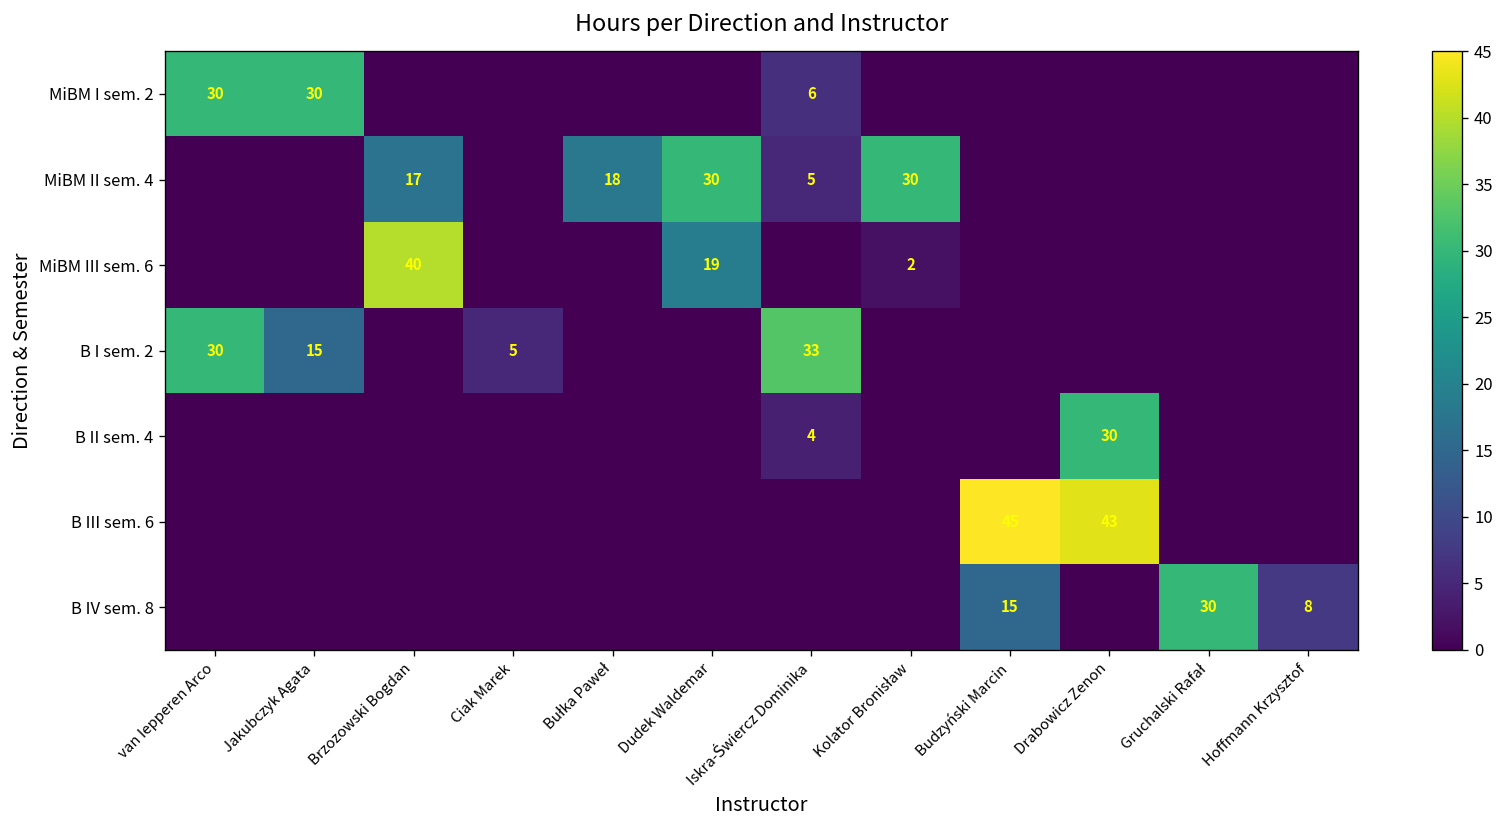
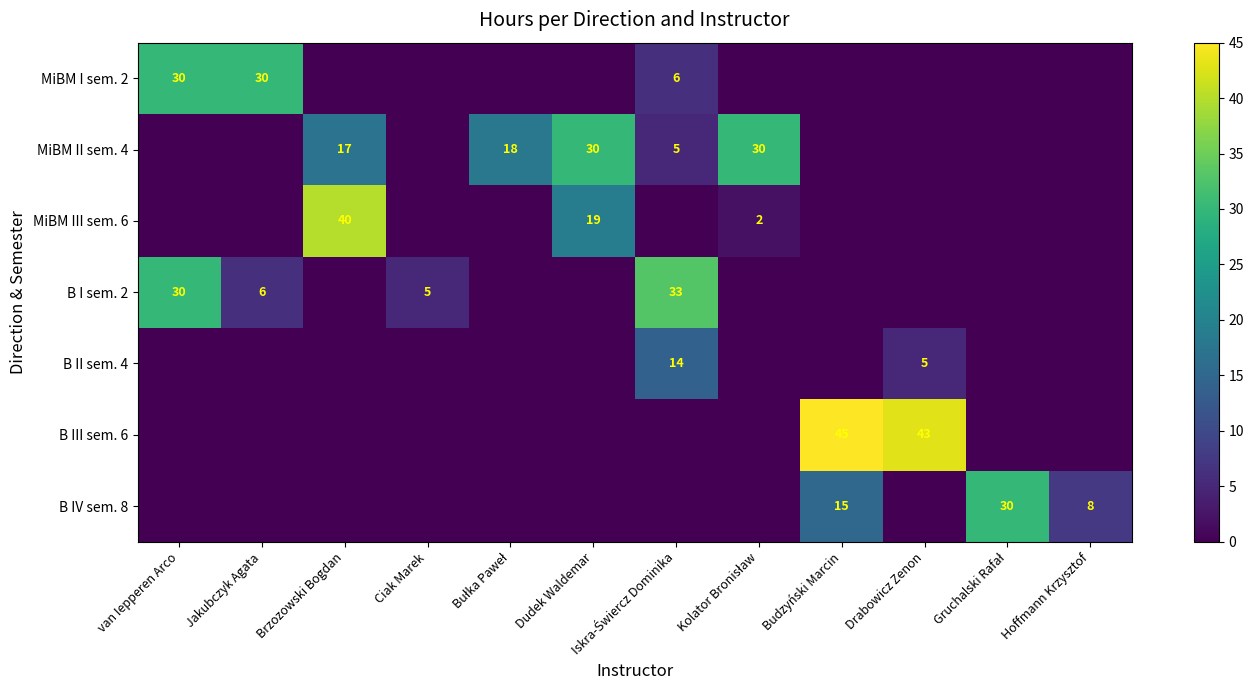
  {
    "MiBM I sem. 2": {
      "van Iepperen Arco": 30,
      "Jakubczyk Agata": 30,
      "Iskra-Świercz Dominika": 6
    },
    "MiBM II sem. 4": {
      "Brzozowski Bogdan": 17,
      "Bułka Paweł": 18,
      "Dudek Waldemar": 30,
      "Iskra-Świercz Dominika": 5,
      "Kolator Bronisław": 30
    },
    "MiBM III sem. 6": {
      "Brzozowski Bogdan": 40,
      "Dudek Waldemar": 19,
      "Kolator Bronisław": 2
    },
    "B I sem. 2": {
      "van Iepperen Arco": 30,
-     "Jakubczyk Agata": 15,
+     "Jakubczyk Agata": 6,
      "Ciak Marek": 5,
      "Iskra-Świercz Dominika": 33
    },
    "B II sem. 4": {
-     "Iskra-Świercz Dominika": 4,
-     "Drabowicz Zenon": 30
+     "Iskra-Świercz Dominika": 14,
+     "Drabowicz Zenon": 5
    },
    "B IV sem. 8": {
      "Budzyński Marcin": 15,
      "Gruchalski Rafał": 30,
      "Hoffmann Krzysztof": 8
    }
  }
